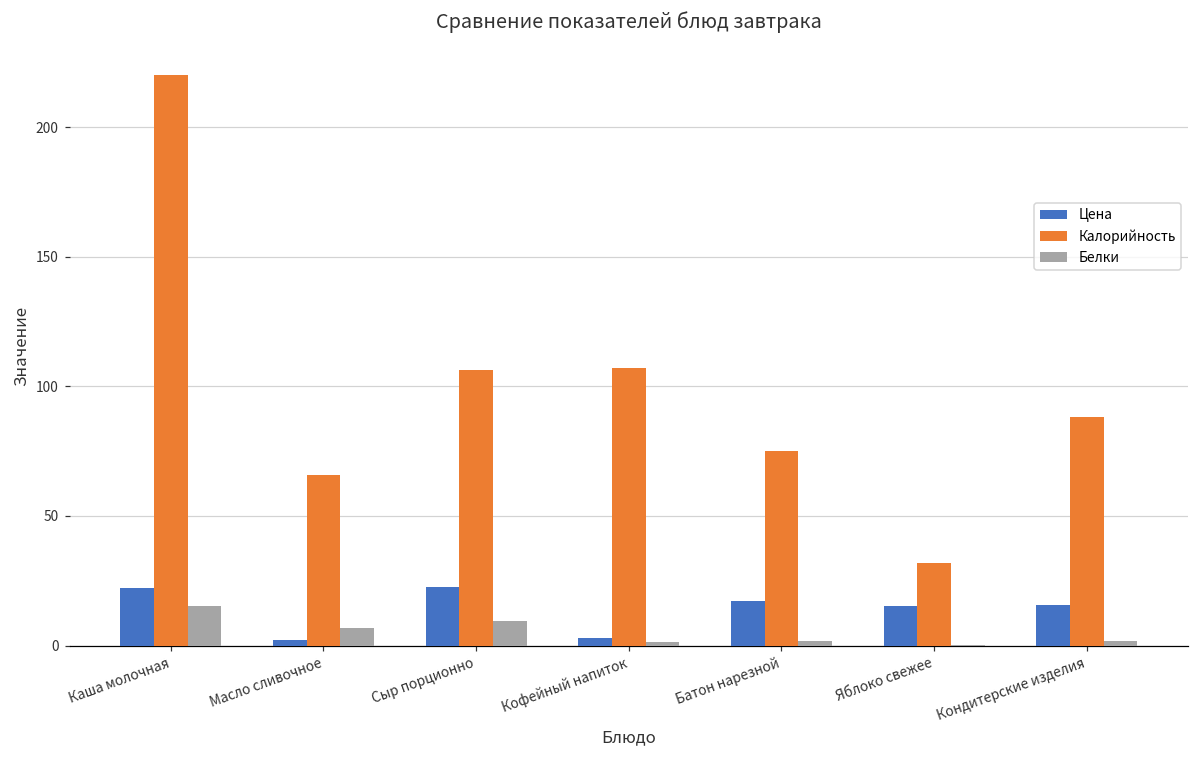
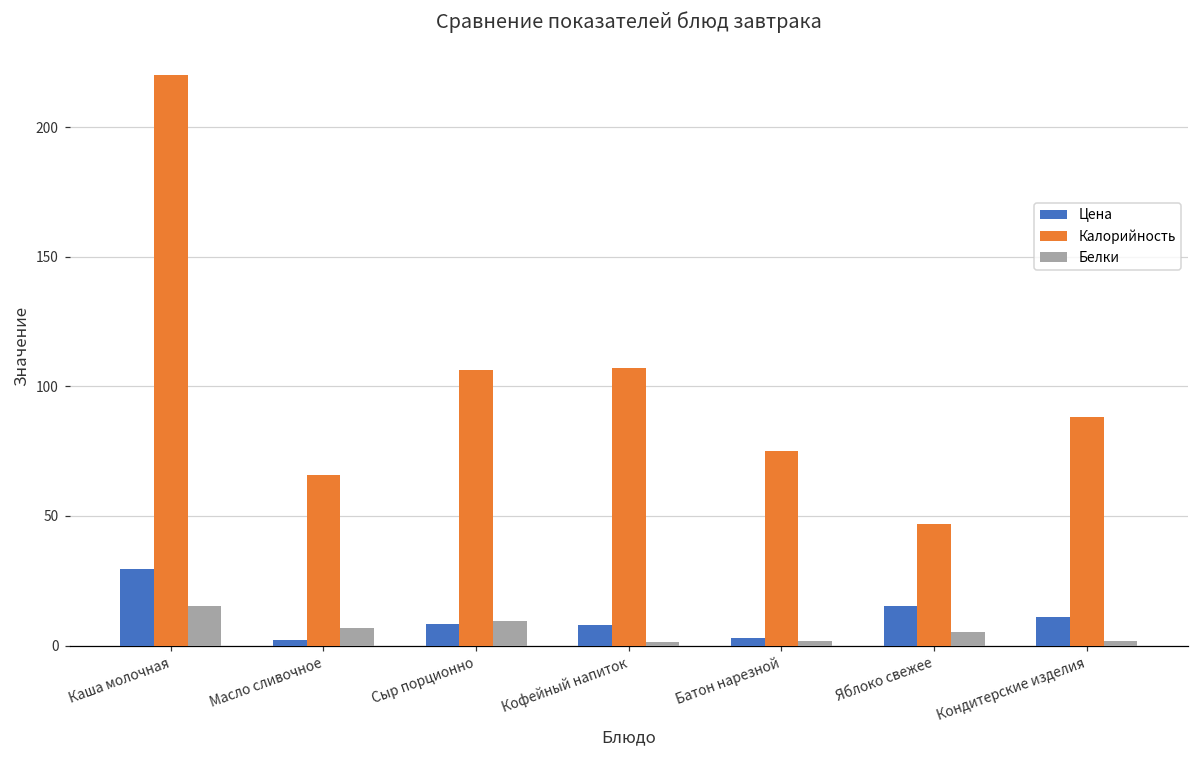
  {
    "Цена": {
-     "Каша молочная": 22,
+     "Каша молочная": 30,
      "Масло сливочное": 2,
-     "Сыр порционно": 23,
-     "Кофейный напиток": 3,
-     "Батон нарезной": 17,
+     "Сыр порционно": 8,
+     "Кофейный напиток": 8,
+     "Батон нарезной": 3,
      "Яблоко свежее": 15,
-     "Кондитерские изделия": 16
+     "Кондитерские изделия": 11
    },
    "Калорийность": {
      "Каша молочная": 220,
      "Масло сливочное": 66,
      "Сыр порционно": 106,
      "Кофейный напиток": 107,
      "Батон нарезной": 75,
-     "Яблоко свежее": 32,
+     "Яблоко свежее": 47,
      "Кондитерские изделия": 88
    },
    "Белки": {
      "Каша молочная": 15,
      "Масло сливочное": 7,
      "Сыр порционно": 10,
      "Кофейный напиток": 2,
      "Батон нарезной": 2,
-     "Яблоко свежее": 0,
+     "Яблоко свежее": 5,
      "Кондитерские изделия": 2
    }
  }
